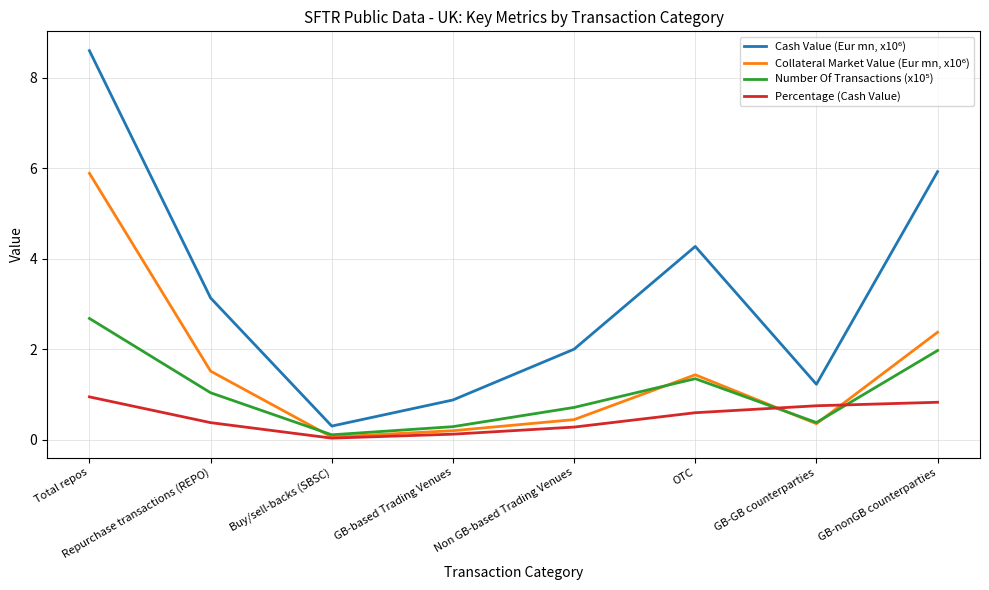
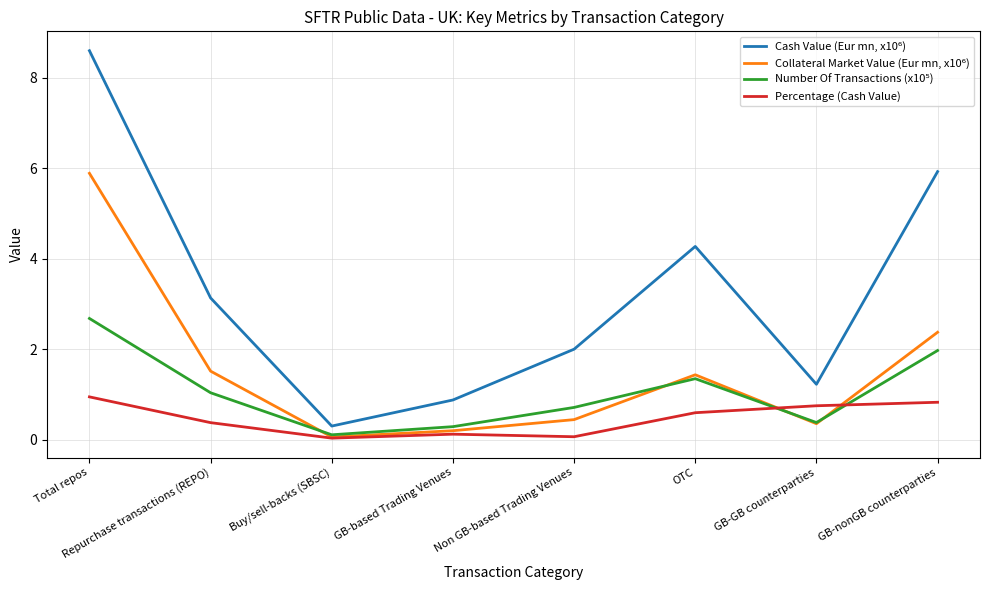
  {
    "Cash Value (Eur mn, x10⁶)": {
      "Total repos": 8.6,
      "Repurchase transactions (REPO)": 3.1,
      "Buy/sell-backs (SBSC)": 0.3,
      "GB-based Trading Venues": 0.9,
      "Non GB-based Trading Venues": 2.0,
      "OTC": 4.3,
      "GB-GB counterparties": 1.2,
      "GB-nonGB counterparties": 5.9
    },
    "Collateral Market Value (Eur mn, x10⁶)": {
      "Total repos": 5.9,
      "Repurchase transactions (REPO)": 1.5,
      "GB-based Trading Venues": 0.2,
      "Non GB-based Trading Venues": 0.4,
      "OTC": 1.4,
      "GB-nonGB counterparties": 2.4
    },
    "Number Of Transactions (x10⁵)": {
      "Total repos": 2.7,
      "Repurchase transactions (REPO)": 1.0,
      "GB-based Trading Venues": 0.3,
      "Non GB-based Trading Venues": 0.7,
      "OTC": 1.3,
      "GB-nonGB counterparties": 2.0
    },
    "Percentage (Cash Value)": {
      "Total repos": 0.9,
      "Repurchase transactions (REPO)": 0.4,
      "GB-based Trading Venues": 0.1,
-     "Non GB-based Trading Venues": 0.3,
+     "Non GB-based Trading Venues": 0.1,
      "OTC": 0.6,
      "GB-GB counterparties": 0.8,
      "GB-nonGB counterparties": 0.8
    }
  }
